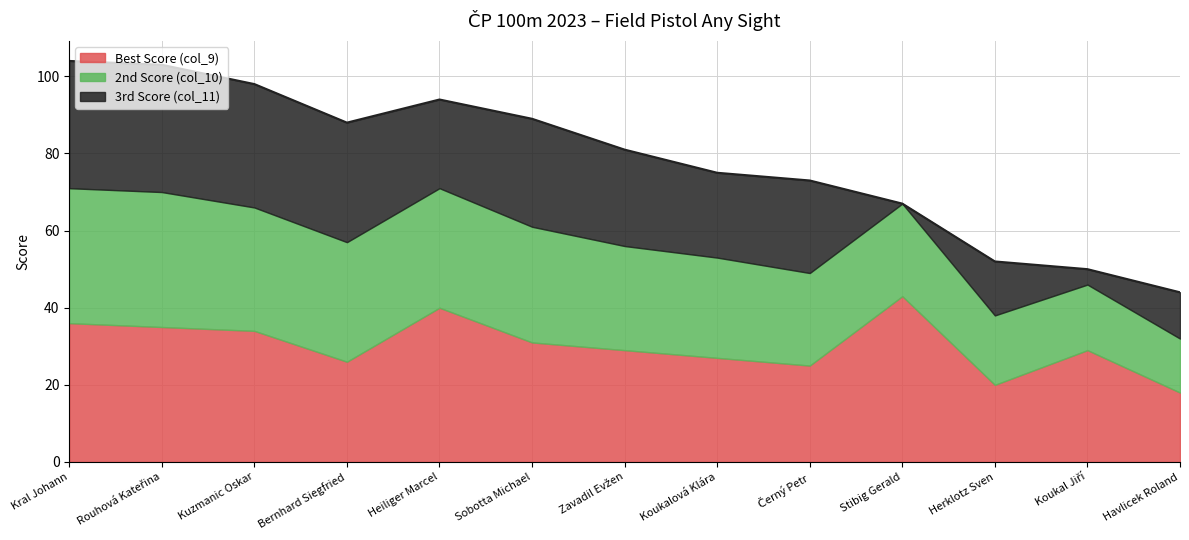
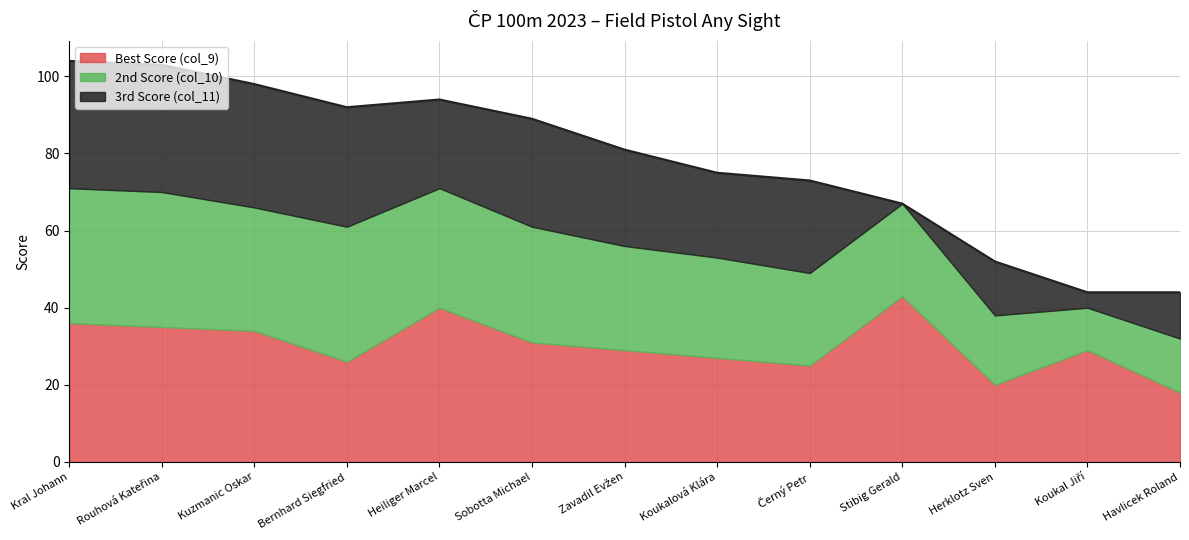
  {
    "Best Score (col_9)": {
      "Kral Johann": 36,
      "Rouhová Kateřina": 35,
      "Kuzmanic Oskar": 34,
      "Bernhard Siegfried": 26,
      "Heiliger Marcel": 40,
      "Sobotta Michael": 31,
      "Zavadil Evžen": 29,
      "Koukalová Klára": 27,
      "Černý Petr": 25,
      "Stibig Gerald": 43,
      "Herklotz Sven": 20,
      "Koukal Jiří": 29,
      "Havlicek Roland": 18
    },
    "2nd Score (col_10)": {
      "Kral Johann": 35,
      "Rouhová Kateřina": 35,
      "Kuzmanic Oskar": 32,
-     "Bernhard Siegfried": 31,
+     "Bernhard Siegfried": 35,
      "Heiliger Marcel": 31,
      "Sobotta Michael": 30,
      "Zavadil Evžen": 27,
      "Koukalová Klára": 26,
      "Černý Petr": 24,
      "Herklotz Sven": 18,
-     "Koukal Jiří": 17,
+     "Koukal Jiří": 11,
      "Havlicek Roland": 14
    },
    "3rd Score (col_11)": {
      "Kral Johann": 33,
      "Kuzmanic Oskar": 32,
      "Bernhard Siegfried": 31,
      "Heiliger Marcel": 23,
      "Sobotta Michael": 28,
      "Zavadil Evžen": 25,
      "Koukalová Klára": 22,
      "Černý Petr": 24,
      "Herklotz Sven": 14,
      "Koukal Jiří": 4,
      "Havlicek Roland": 12
    }
  }
